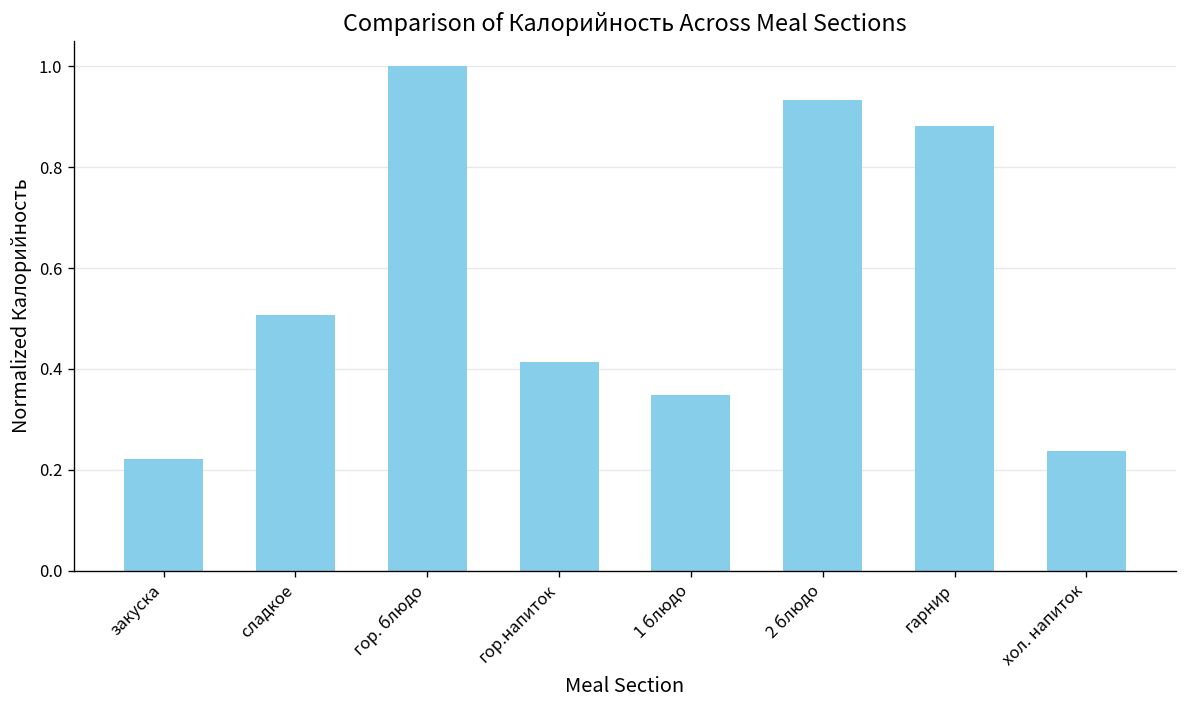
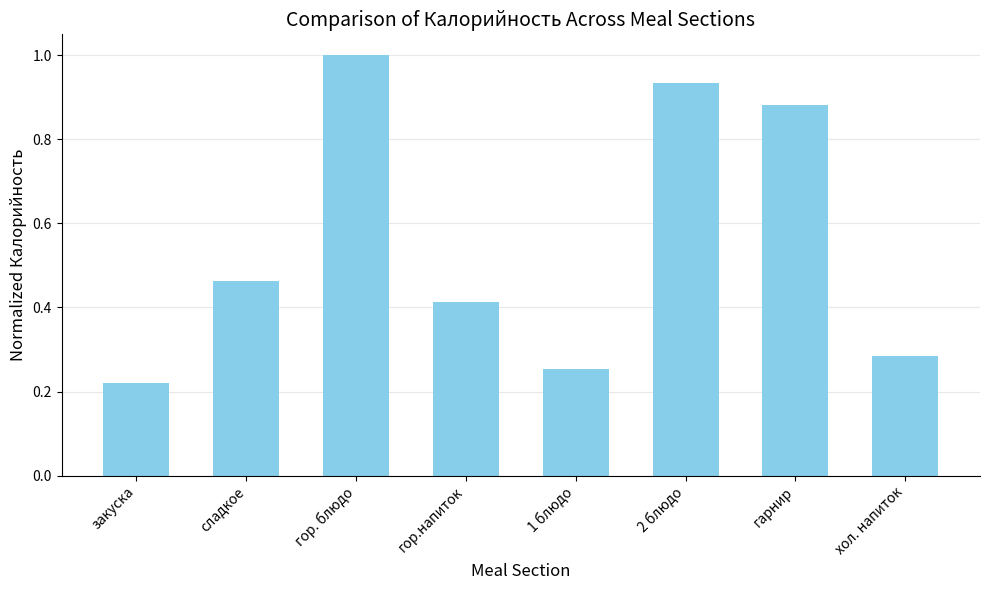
  {
    "закуска": 0.22,
-   "сладкое": 0.51,
+   "сладкое": 0.46,
    "гор. блюдо": 1.00,
    "гор.напиток": 0.41,
-   "1 блюдо": 0.35,
+   "1 блюдо": 0.25,
    "2 блюдо": 0.93,
    "гарнир": 0.88,
-   "хол. напиток": 0.24
+   "хол. напиток": 0.28
  }
